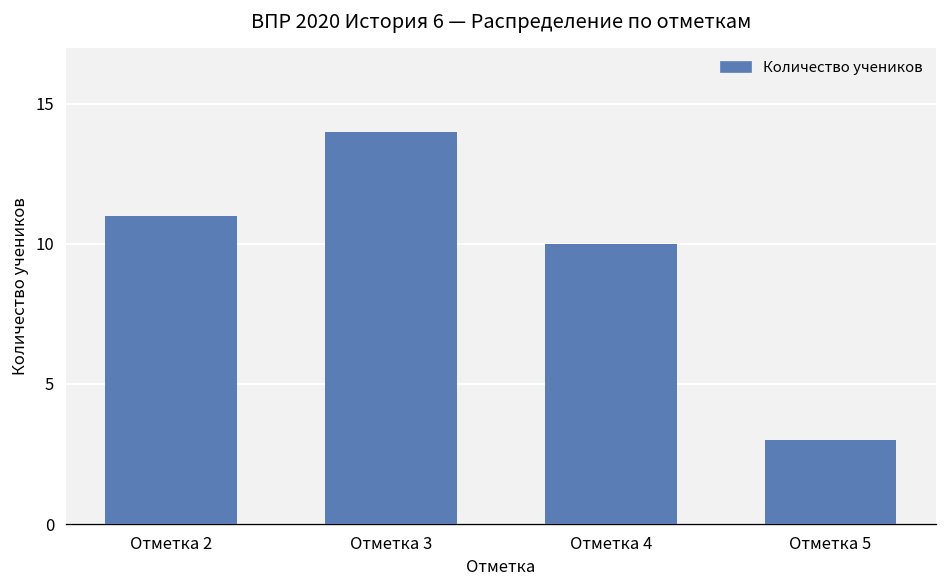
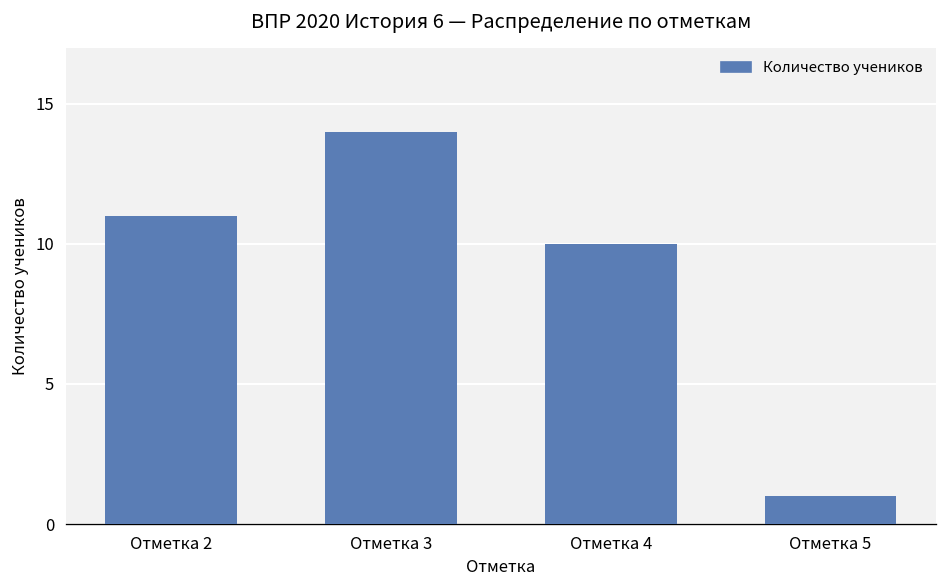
  {
    "Отметка 2": 11,
    "Отметка 3": 14,
    "Отметка 4": 10,
-   "Отметка 5": 3
+   "Отметка 5": 1
  }
